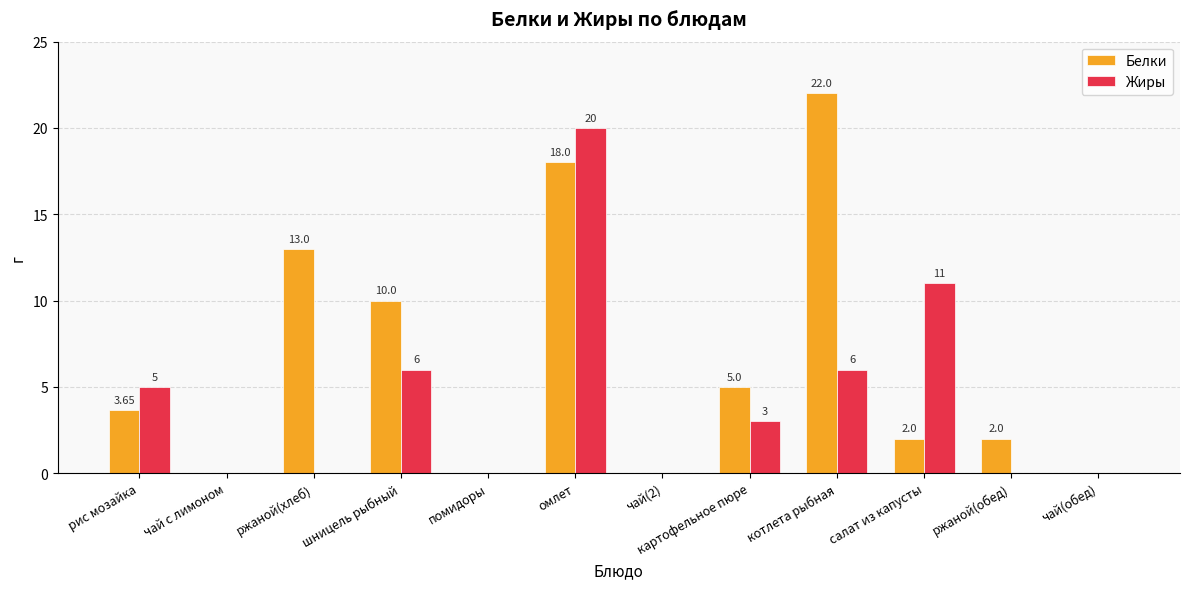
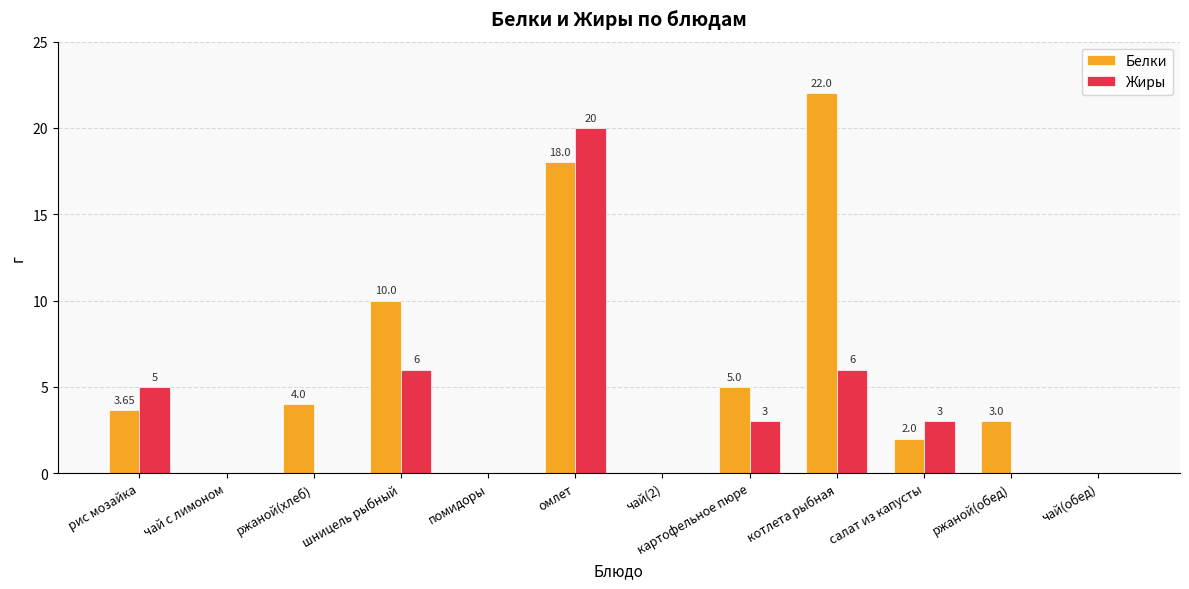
  {
    "Белки": {
      "рис мозайка": 3.65,
-     "ржаной(хлеб)": 13.0,
+     "ржаной(хлеб)": 4.0,
      "шницель рыбный": 10.0,
      "омлет": 18.0,
      "картофельное пюре": 5.0,
      "котлета рыбная": 22.0,
      "салат из капусты": 2.0,
-     "ржаной(обед)": 2.0
+     "ржаной(обед)": 3.0
    },
    "Жиры": {
      "рис мозайка": 5,
      "шницель рыбный": 6,
      "омлет": 20,
      "картофельное пюре": 3,
      "котлета рыбная": 6,
-     "салат из капусты": 11
+     "салат из капусты": 3
    }
  }
